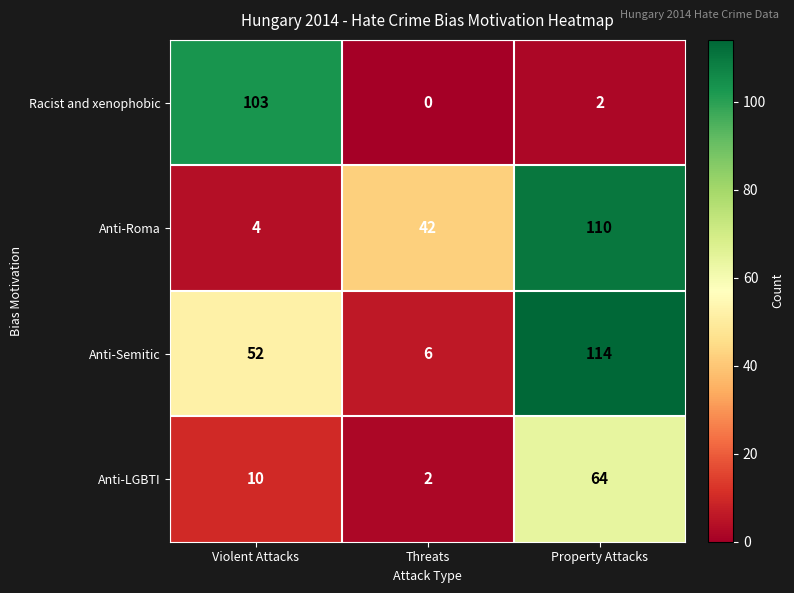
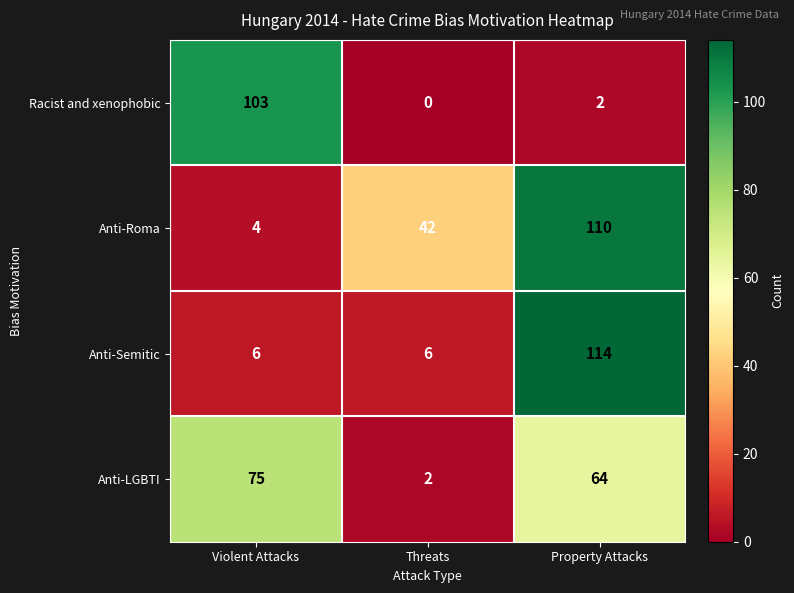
  {
    "Racist and xenophobic": {
      "Violent Attacks": 103,
      "Threats": 0,
      "Property Attacks": 2
    },
    "Anti-Roma": {
      "Violent Attacks": 4,
      "Threats": 42,
      "Property Attacks": 110
    },
    "Anti-Semitic": {
-     "Violent Attacks": 52,
+     "Violent Attacks": 6,
      "Threats": 6,
      "Property Attacks": 114
    },
    "Anti-LGBTI": {
-     "Violent Attacks": 10,
+     "Violent Attacks": 75,
      "Threats": 2,
      "Property Attacks": 64
    }
  }
